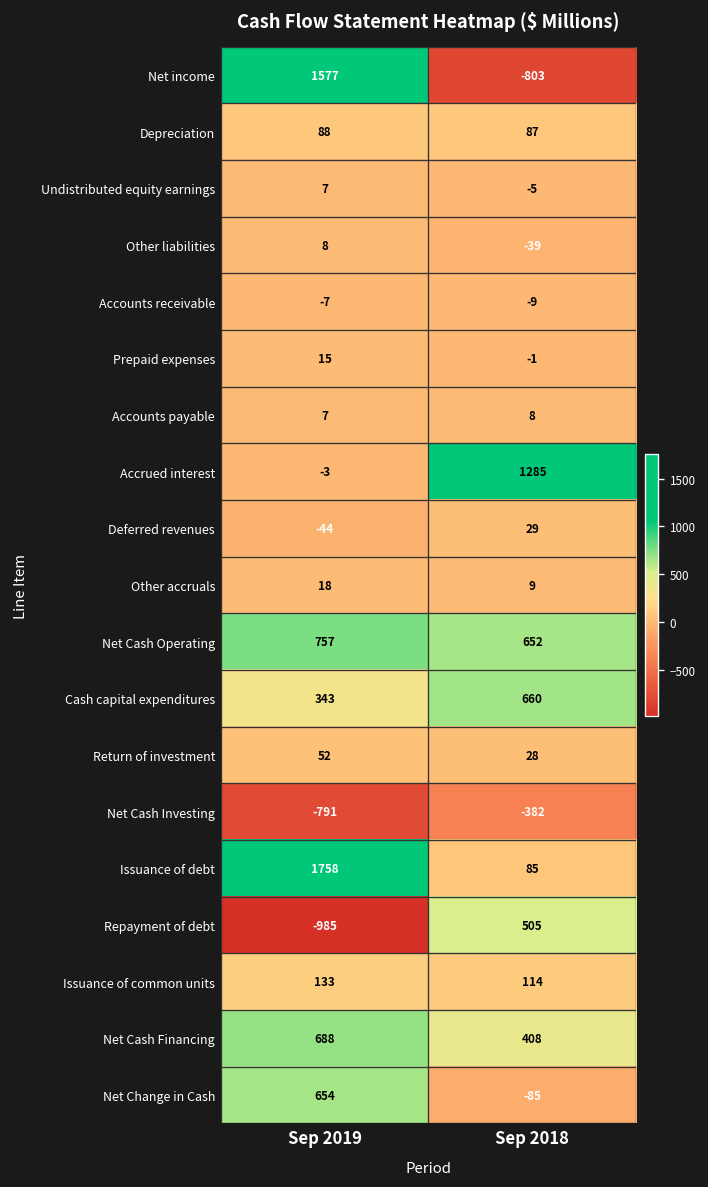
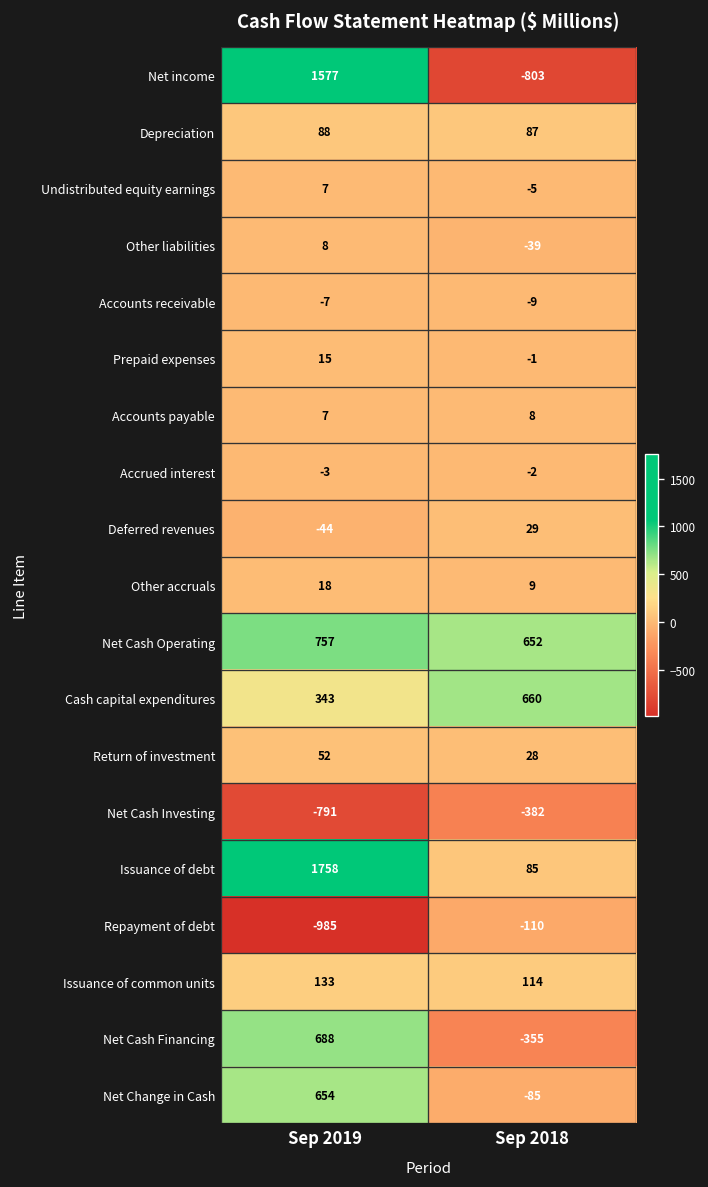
  {
    "Net income": {
      "Sep 2019": 1577,
      "Sep 2018": -803
    },
    "Depreciation": {
      "Sep 2019": 88,
      "Sep 2018": 87
    },
    "Undistributed equity earnings": {
      "Sep 2019": 7,
      "Sep 2018": -5
    },
    "Other liabilities": {
      "Sep 2019": 8,
      "Sep 2018": -39
    },
    "Accounts receivable": {
      "Sep 2019": -7,
      "Sep 2018": -9
    },
    "Prepaid expenses": {
      "Sep 2019": 15,
      "Sep 2018": -1
    },
    "Accounts payable": {
      "Sep 2019": 7,
      "Sep 2018": 8
    },
    "Accrued interest": {
      "Sep 2019": -3,
-     "Sep 2018": 1285
+     "Sep 2018": -2
    },
    "Deferred revenues": {
      "Sep 2019": -44,
      "Sep 2018": 29
    },
    "Other accruals": {
      "Sep 2019": 18,
      "Sep 2018": 9
    },
    "Net Cash Operating": {
      "Sep 2019": 757,
      "Sep 2018": 652
    },
    "Cash capital expenditures": {
      "Sep 2019": 343,
      "Sep 2018": 660
    },
    "Return of investment": {
      "Sep 2019": 52,
      "Sep 2018": 28
    },
    "Net Cash Investing": {
      "Sep 2019": -791,
      "Sep 2018": -382
    },
    "Issuance of debt": {
      "Sep 2019": 1758,
      "Sep 2018": 85
    },
    "Repayment of debt": {
      "Sep 2019": -985,
-     "Sep 2018": 505
+     "Sep 2018": -110
    },
    "Issuance of common units": {
      "Sep 2019": 133,
      "Sep 2018": 114
    },
    "Net Cash Financing": {
      "Sep 2019": 688,
-     "Sep 2018": 408
+     "Sep 2018": -355
    },
    "Net Change in Cash": {
      "Sep 2019": 654,
      "Sep 2018": -85
    }
  }
